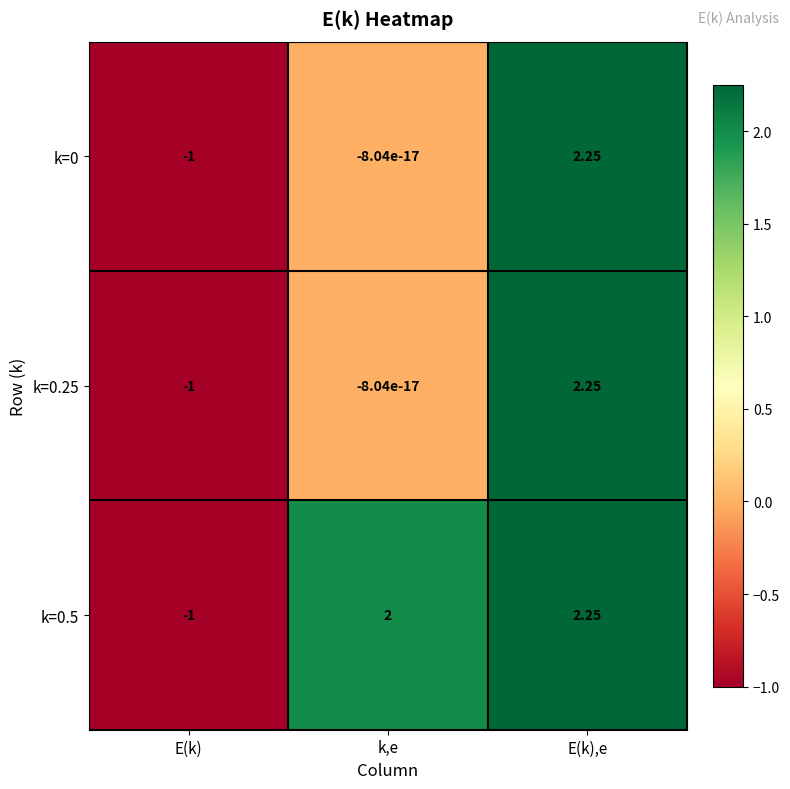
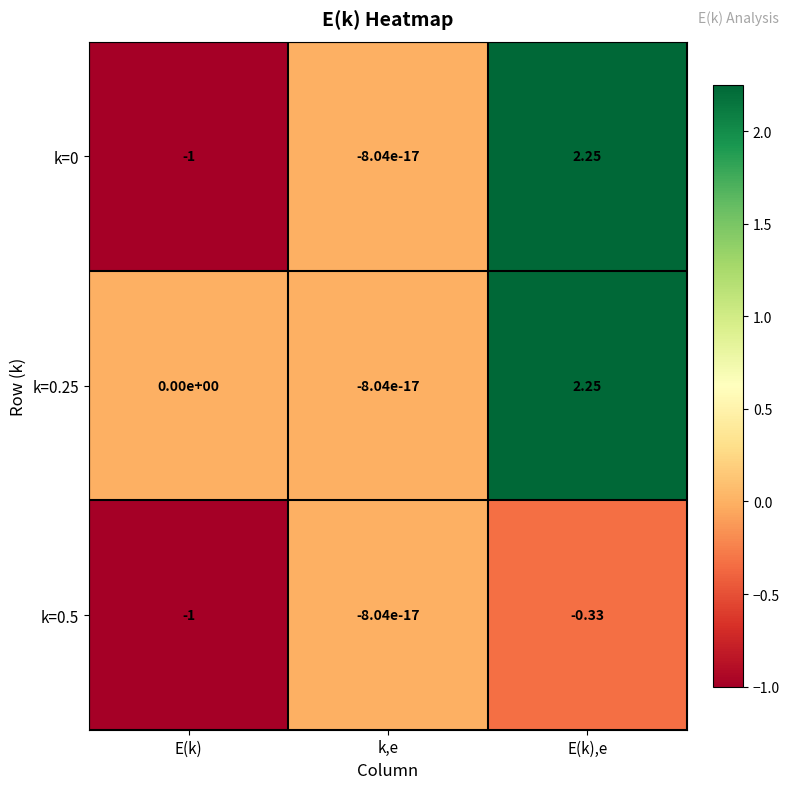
  {
    "k=0": {
      "E(k)": "-1",
      "k,e": "-8.04e-17",
      "E(k),e": "2.25"
    },
    "k=0.25": {
-     "E(k)": "-1",
+     "E(k)": "0.00e+00",
      "k,e": "-8.04e-17",
      "E(k),e": "2.25"
    },
    "k=0.5": {
      "E(k)": "-1",
-     "k,e": "2",
-     "E(k),e": "2.25"
+     "k,e": "-8.04e-17",
+     "E(k),e": "-0.33"
    }
  }
